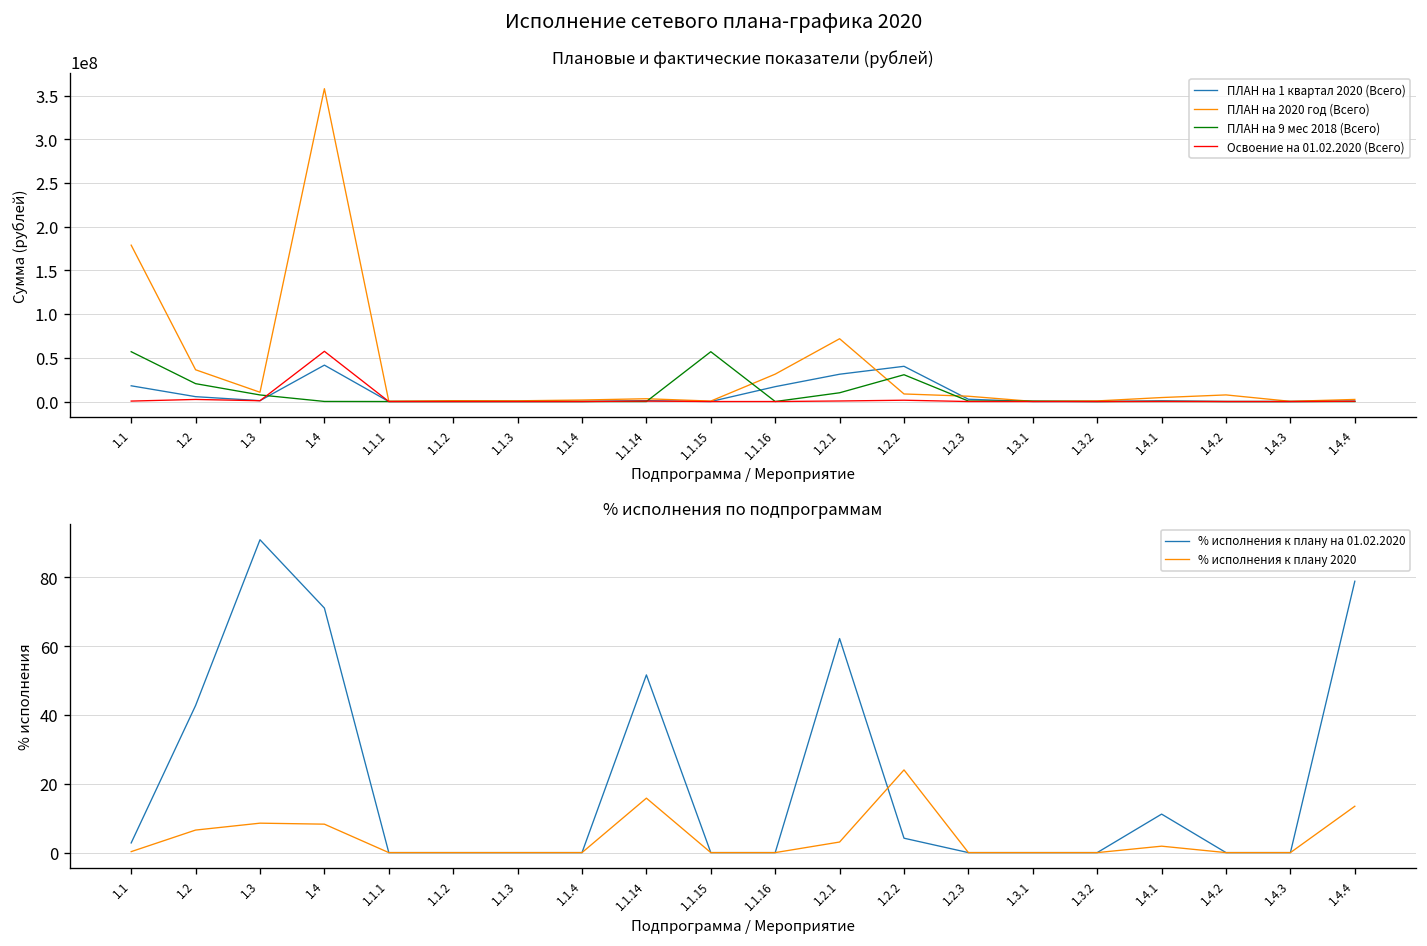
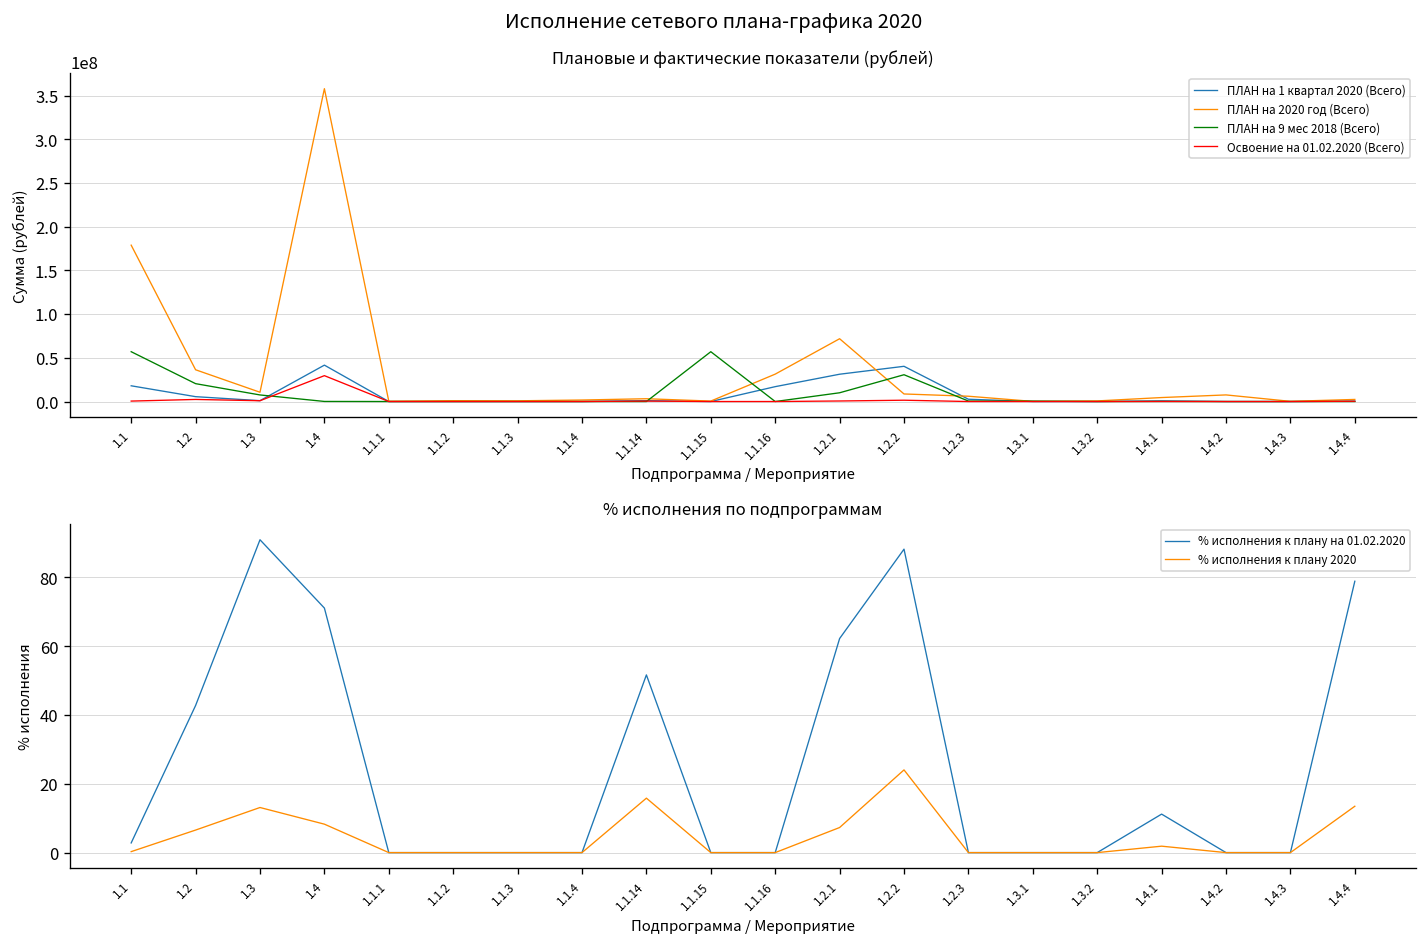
  {
    "Плановые и фактические показатели (рублей)": {
      "ПЛАН на 1 квартал 2020 (Всего)": {
        "1.1": 20000000,
        "1.4": 40000000,
        "1.1.16": 20000000,
        "1.2.1": 30000000,
        "1.2.2": 40000000
      },
      "ПЛАН на 2020 год (Всего)": {
        "1.1": 180000000,
        "1.2": 40000000,
        "1.4": 360000000,
        "1.1.16": 30000000,
        "1.2.1": 70000000,
        "1.2.2": 10000000,
        "1.4.1": 0,
        "1.4.2": 10000000
      },
      "ПЛАН на 9 мес 2018 (Всего)": {
        "1.1": 60000000,
        "1.2": 20000000,
        "1.4": 0,
        "1.1.15": 60000000,
        "1.2.1": 10000000,
        "1.2.2": 30000000
      },
      "Освоение на 01.02.2020 (Всего)": {
        "1.1": 0,
-       "1.4": 60000000,
+       "1.4": 30000000,
        "1.2.1": 0,
        "1.2.2": 0
      }
    },
    "% исполнения по подпрограммам": {
      "% исполнения к плану на 01.02.2020": {
        "1.1": 3,
        "1.2": 43,
        "1.3": 91,
        "1.4": 71,
        "1.1.14": 52,
        "1.2.1": 62,
-       "1.2.2": 4,
+       "1.2.2": 88,
        "1.4.1": 11,
        "1.4.4": 79
      },
      "% исполнения к плану 2020": {
        "1.1": 0,
        "1.2": 7,
-       "1.3": 9,
+       "1.3": 13,
        "1.4": 8,
        "1.1.14": 16,
-       "1.2.1": 3,
+       "1.2.1": 7,
        "1.2.2": 24,
        "1.4.1": 2,
        "1.4.4": 13
      }
    }
  }
